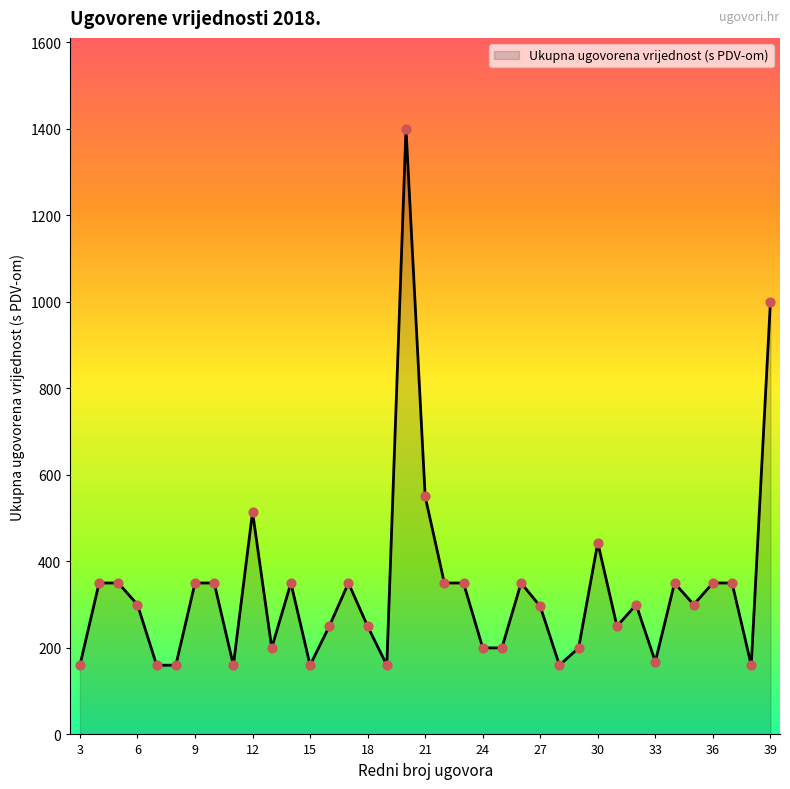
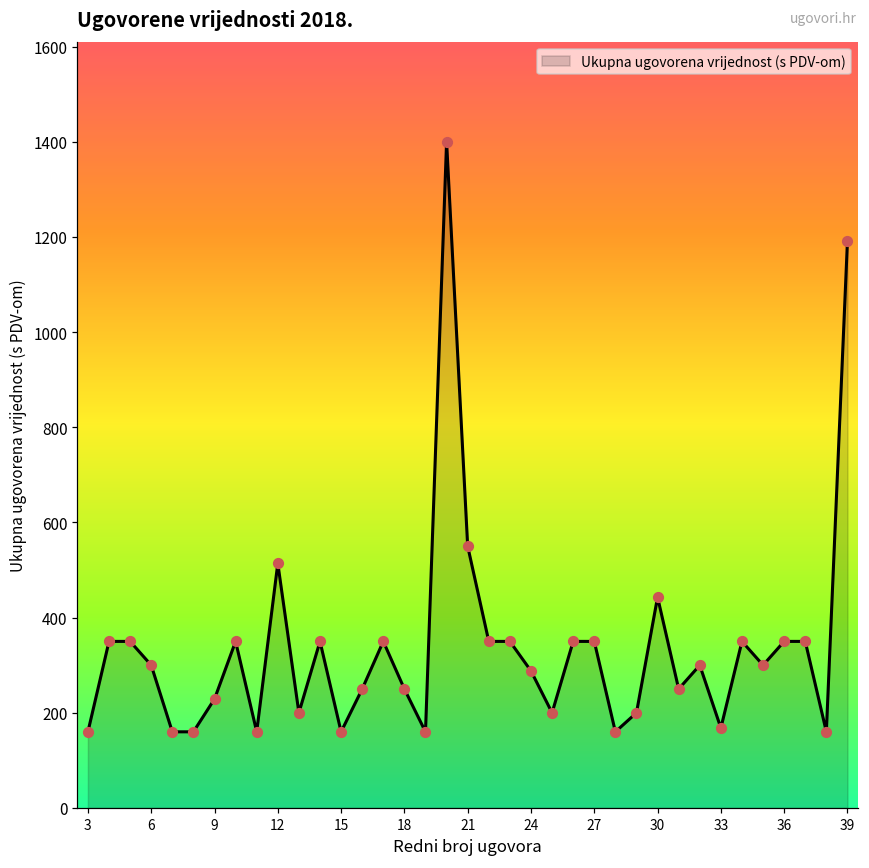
  {
    "3": 160,
    "6": 300,
-   "9": 350,
+   "9": 230,
    "12": 510,
    "15": 160,
    "18": 250,
    "21": 550,
-   "24": 200,
-   "27": 300,
+   "24": 290,
+   "27": 350,
    "30": 440,
    "33": 170,
    "36": 350,
-   "39": 1000
+   "39": 1190
  }
